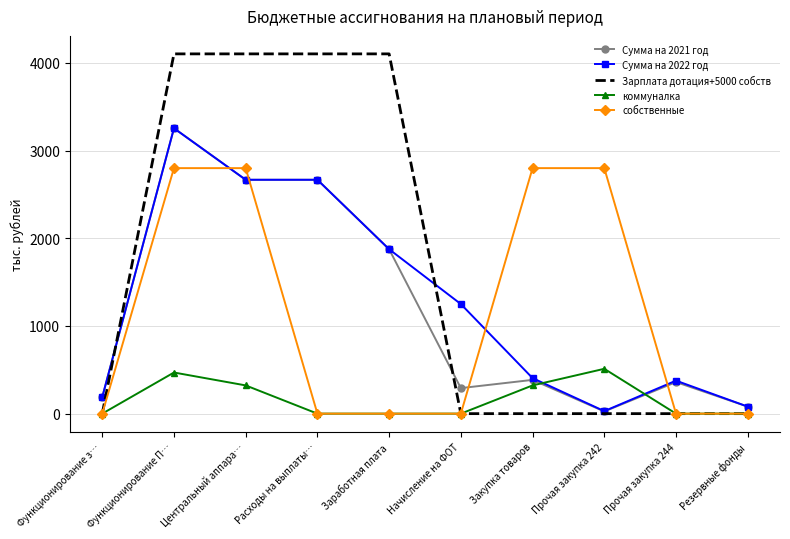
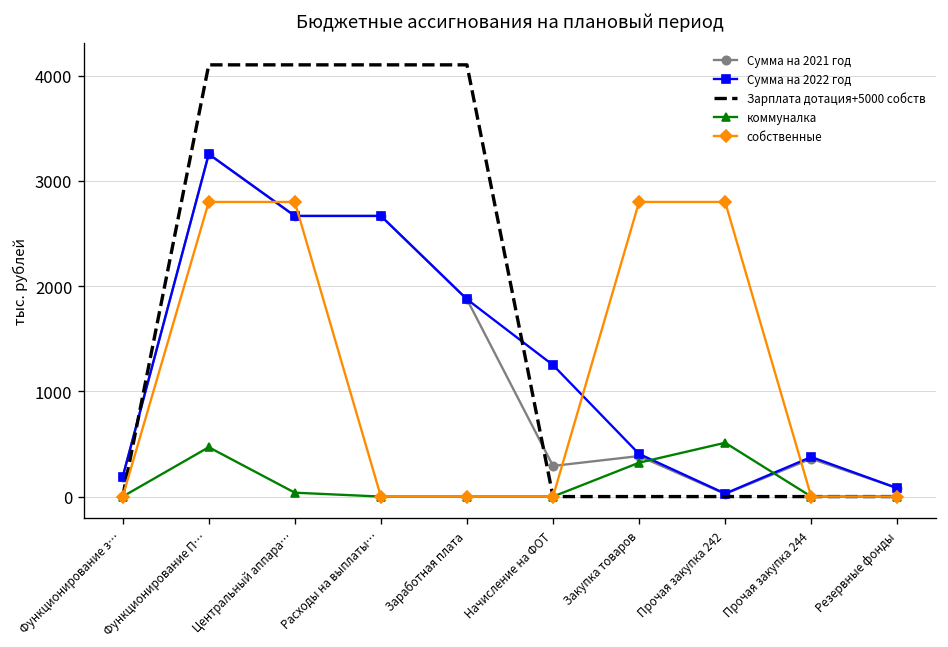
  {
    "Сумма на 2021 год": {
      "Начисление на ФОТ": 300
    },
    "Сумма на 2022 год": {
      "Начисление на ФОТ": 1200
    },
    "Зарплата дотация+5000 собств": {
      "Функционирование П…": 4100,
      "Центральный аппара…": 4100,
      "Расходы на выплаты…": 4100,
      "Заработная плата": 4100,
      "Закупка товаров": 0
    },
    "коммуналка": {
      "Функционирование П…": 500,
-     "Центральный аппара…": 300,
+     "Центральный аппара…": 0,
      "Закупка товаров": 300,
      "Прочая закупка 242": 500
    },
    "собственные": {
      "Функционирование П…": 2800,
      "Центральный аппара…": 2800,
      "Закупка товаров": 2800,
      "Прочая закупка 242": 2800
    }
  }
